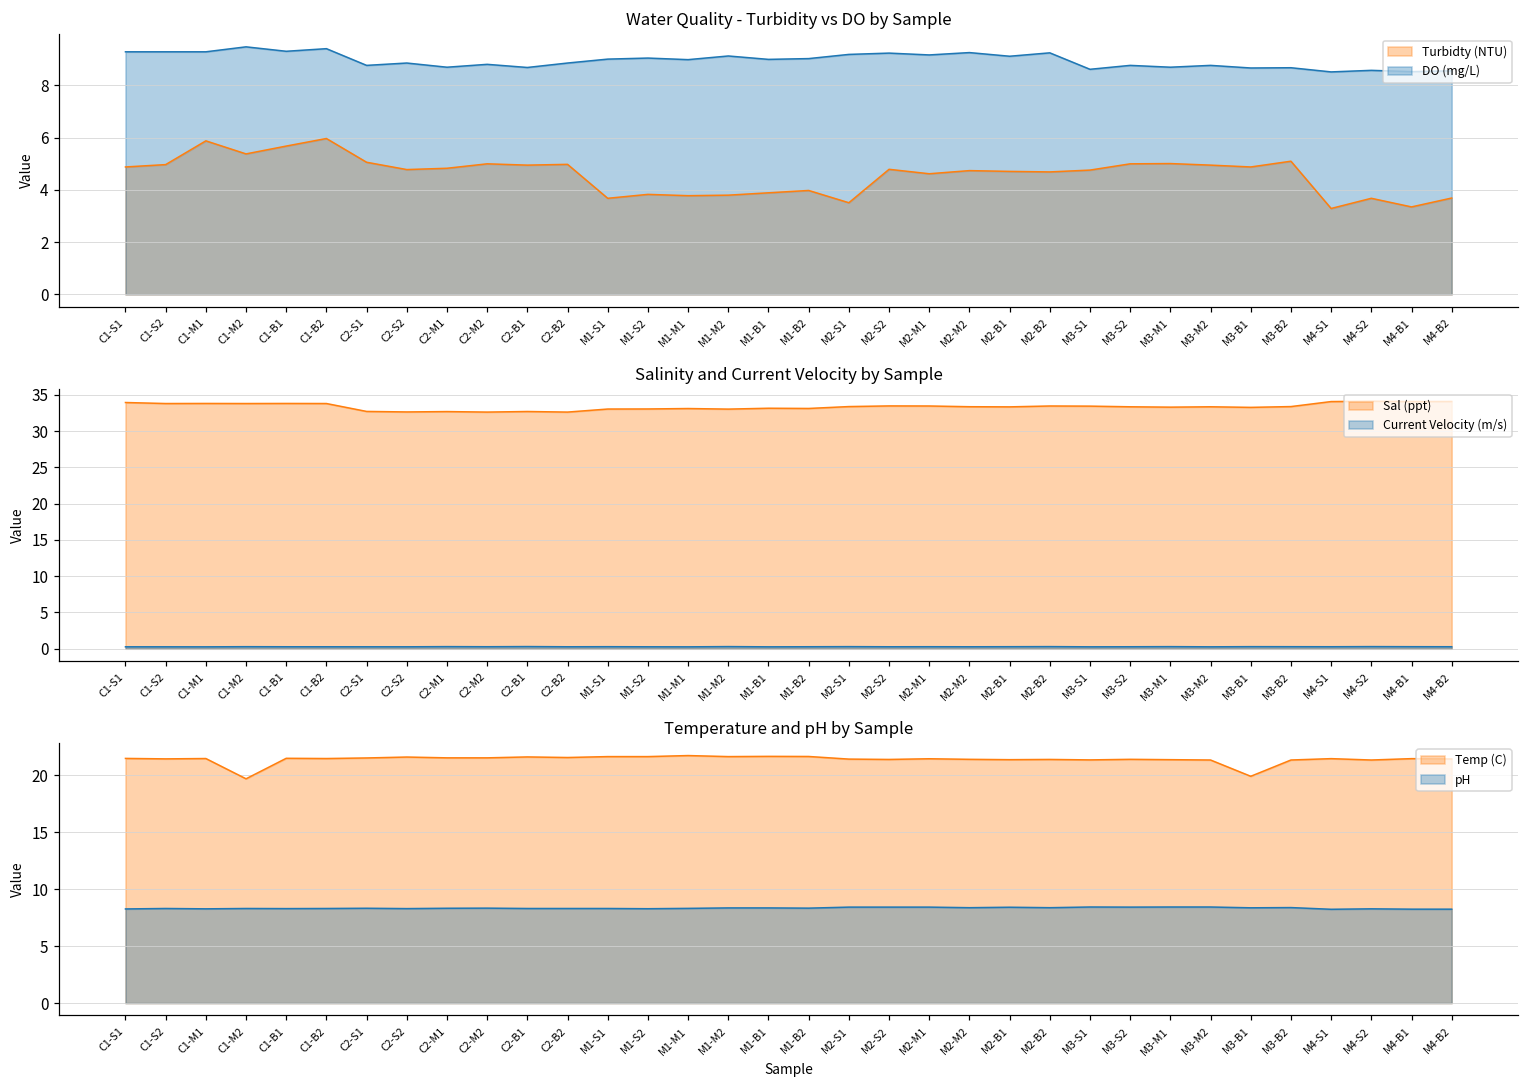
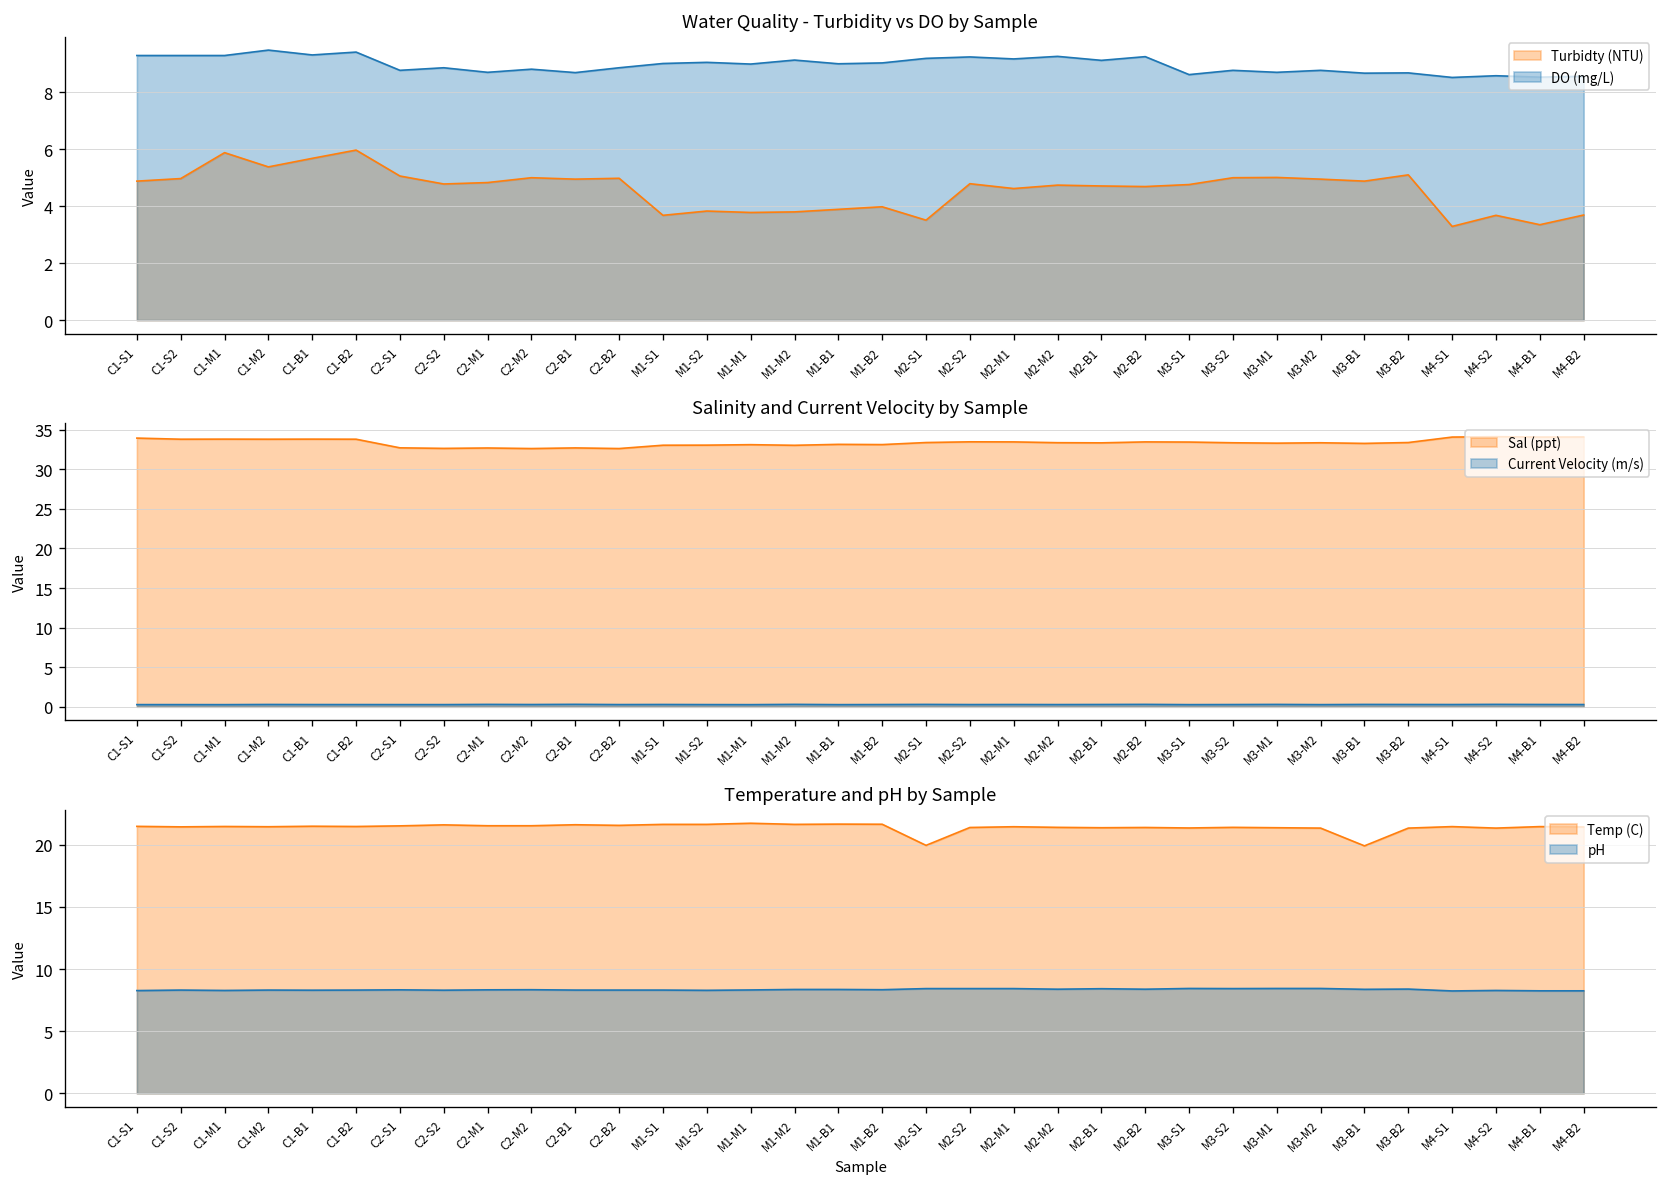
  {
    "Water Quality - Turbidity vs DO by Sample": {
      "Turbidty (NTU)": {
        "C1-S1": 4.9,
        "C1-S2": 5.0,
        "C1-M1": 5.9,
        "C1-M2": 5.4,
        "C1-B1": 5.7,
        "C1-B2": 6.0,
        "C2-S1": 5.1,
        "C2-S2": 4.8,
        "C2-M1": 4.8,
        "C2-M2": 5.0,
        "C2-B1": 5.0,
        "C2-B2": 5.0,
        "M1-S1": 3.7,
        "M1-S2": 3.8,
        "M1-M1": 3.8,
        "M1-M2": 3.8,
        "M1-B1": 3.9,
        "M1-B2": 4.0,
        "M2-S1": 3.5,
        "M2-S2": 4.8,
        "M2-M1": 4.6,
        "M2-M2": 4.7,
        "M2-B1": 4.7,
        "M2-B2": 4.7,
        "M3-S1": 4.8,
        "M3-S2": 5.0,
        "M3-M1": 5.0,
        "M3-M2": 5.0,
        "M3-B1": 4.9,
        "M3-B2": 5.1,
        "M4-S1": 3.3,
        "M4-S2": 3.7,
        "M4-B1": 3.3,
        "M4-B2": 3.7
      },
      "DO (mg/L)": {
        "C1-S1": 9.3,
        "C1-S2": 9.3,
        "C1-M1": 9.3,
        "C1-M2": 9.5,
        "C1-B1": 9.3,
        "C1-B2": 9.4,
        "C2-S1": 8.8,
        "C2-S2": 8.9,
        "C2-M1": 8.7,
        "C2-M2": 8.8,
        "C2-B1": 8.7,
        "C2-B2": 8.9,
        "M1-S1": 9.0,
        "M1-S2": 9.0,
        "M1-M1": 9.0,
        "M1-M2": 9.1,
        "M1-B1": 9.0,
        "M1-B2": 9.0,
        "M2-S1": 9.2,
        "M2-S2": 9.2,
        "M2-M1": 9.2,
        "M2-M2": 9.3,
        "M2-B1": 9.1,
        "M2-B2": 9.3,
        "M3-S1": 8.6,
        "M3-S2": 8.8,
        "M3-M1": 8.7,
        "M3-M2": 8.8,
        "M3-B1": 8.7,
        "M3-B2": 8.7,
        "M4-S1": 8.5,
        "M4-S2": 8.6
      }
    },
    "Salinity and Current Velocity by Sample": {
      "Sal (ppt)": {
        "C1-S1": 34,
        "C1-S2": 34,
        "C1-M1": 34,
        "C1-M2": 34,
        "C1-B1": 34,
        "C1-B2": 34,
        "C2-S1": 33,
        "C2-S2": 33,
        "C2-M1": 33,
        "C2-M2": 33,
        "C2-B1": 33,
        "C2-B2": 33,
        "M1-S1": 33,
        "M1-S2": 33,
        "M1-M1": 33,
        "M1-M2": 33,
        "M1-B1": 33,
        "M1-B2": 33,
        "M2-S1": 33,
        "M2-S2": 33,
        "M2-M1": 33,
        "M2-M2": 33,
        "M2-B1": 33,
        "M2-B2": 33,
        "M3-S1": 33,
        "M3-S2": 33,
        "M3-M1": 33,
        "M3-M2": 33,
        "M3-B1": 33,
        "M3-B2": 33,
        "M4-S1": 34
      },
      "Current Velocity (m/s)": {
        "C1-S1": 0,
        "C1-S2": 0,
        "C1-M1": 0,
        "C1-M2": 0,
        "C1-B1": 0,
        "C1-B2": 0,
        "C2-S1": 0,
        "C2-S2": 0,
        "C2-M1": 0,
        "C2-M2": 0,
        "C2-B1": 0,
        "C2-B2": 0,
        "M1-S1": 0,
        "M1-S2": 0,
        "M1-M1": 0,
        "M1-M2": 0,
        "M1-B1": 0,
        "M1-B2": 0,
        "M2-S1": 0,
        "M2-S2": 0,
        "M2-M1": 0,
        "M2-M2": 0,
        "M2-B1": 0,
        "M2-B2": 0,
        "M3-S1": 0,
        "M3-S2": 0,
        "M3-M1": 0,
        "M3-M2": 0,
        "M3-B1": 0,
        "M3-B2": 0,
        "M4-S1": 0,
        "M4-S2": 0,
        "M4-B1": 0,
        "M4-B2": 0
      }
    },
    "Temperature and pH by Sample": {
      "Temp (C)": {
        "C1-S1": 21.5,
        "C1-S2": 21.5,
        "C1-M1": 21.5,
-       "C1-M2": 19.7,
+       "C1-M2": 21.5,
        "C1-B1": 21.5,
        "C1-B2": 21.5,
        "C2-S1": 21.5,
        "C2-S2": 21.6,
        "C2-M1": 21.5,
        "C2-M2": 21.5,
        "C2-B1": 21.6,
        "C2-B2": 21.6,
        "M1-S1": 21.7,
        "M1-S2": 21.7,
        "M1-M1": 21.7,
        "M1-M2": 21.7,
        "M1-B1": 21.7,
        "M1-B2": 21.7,
-       "M2-S1": 21.4,
+       "M2-S1": 20.0,
        "M2-S2": 21.4,
        "M2-M1": 21.5,
        "M2-M2": 21.4,
        "M2-B1": 21.4,
        "M2-B2": 21.4,
        "M3-S1": 21.4,
        "M3-S2": 21.4,
        "M3-M1": 21.4,
        "M3-M2": 21.4,
        "M3-B1": 19.9,
        "M3-B2": 21.4,
        "M4-S1": 21.5,
        "M4-S2": 21.4,
        "M4-B1": 21.5
      },
      "pH": {
        "C1-S1": 8.3,
        "C1-S2": 8.3,
        "C1-M1": 8.3,
        "C1-M2": 8.3,
        "C1-B1": 8.3,
        "C1-B2": 8.3,
        "C2-S1": 8.3,
        "C2-S2": 8.3,
        "C2-M1": 8.3,
        "C2-M2": 8.3,
        "C2-B1": 8.3,
        "C2-B2": 8.3,
        "M1-S1": 8.3,
        "M1-S2": 8.3,
        "M1-M1": 8.3,
        "M1-M2": 8.4,
        "M1-B1": 8.4,
        "M1-B2": 8.3,
        "M2-S1": 8.4,
        "M2-S2": 8.4,
        "M2-M1": 8.4,
        "M2-M2": 8.4,
        "M2-B1": 8.4,
        "M2-B2": 8.4,
        "M3-S1": 8.4,
        "M3-S2": 8.4,
        "M3-M1": 8.4,
        "M3-M2": 8.4,
        "M3-B1": 8.4,
        "M3-B2": 8.4,
        "M4-S1": 8.2,
        "M4-S2": 8.3,
        "M4-B1": 8.3,
        "M4-B2": 8.3
      }
    }
  }
